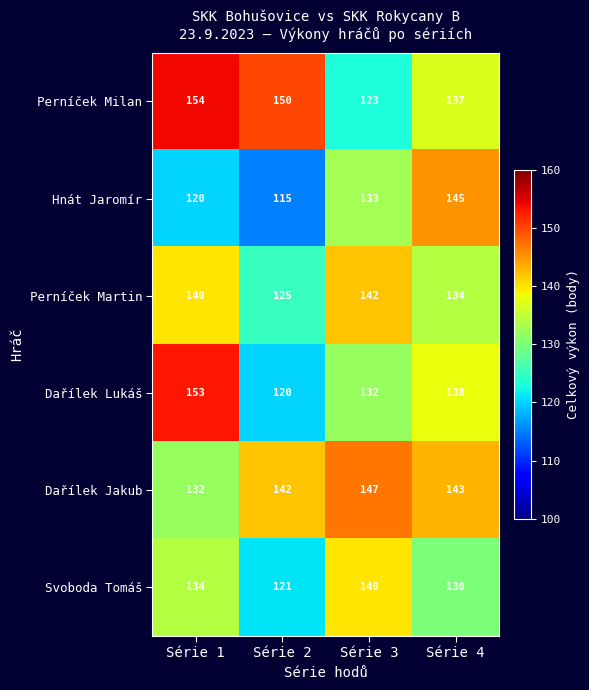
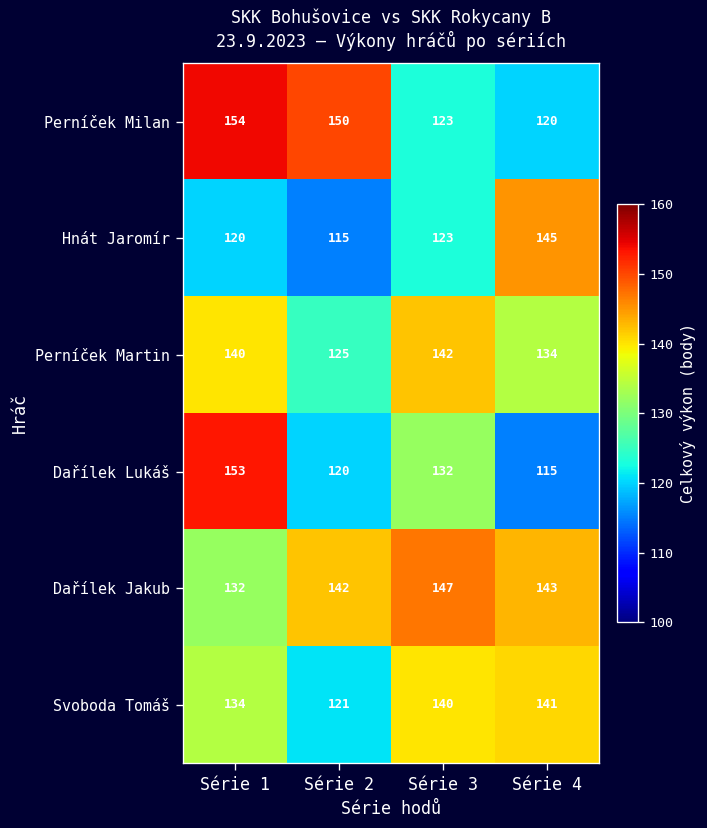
  {
    "Perníček Milan": {
      "Série 1": 154,
      "Série 2": 150,
      "Série 3": 123,
-     "Série 4": 137
+     "Série 4": 120
    },
    "Hnát Jaromír": {
      "Série 1": 120,
      "Série 2": 115,
-     "Série 3": 133,
+     "Série 3": 123,
      "Série 4": 145
    },
    "Perníček Martin": {
      "Série 1": 140,
      "Série 2": 125,
      "Série 3": 142,
      "Série 4": 134
    },
    "Dařílek Lukáš": {
      "Série 1": 153,
      "Série 2": 120,
      "Série 3": 132,
-     "Série 4": 138
+     "Série 4": 115
    },
    "Dařílek Jakub": {
      "Série 1": 132,
      "Série 2": 142,
      "Série 3": 147,
      "Série 4": 143
    },
    "Svoboda Tomáš": {
      "Série 1": 134,
      "Série 2": 121,
      "Série 3": 140,
-     "Série 4": 130
+     "Série 4": 141
    }
  }
